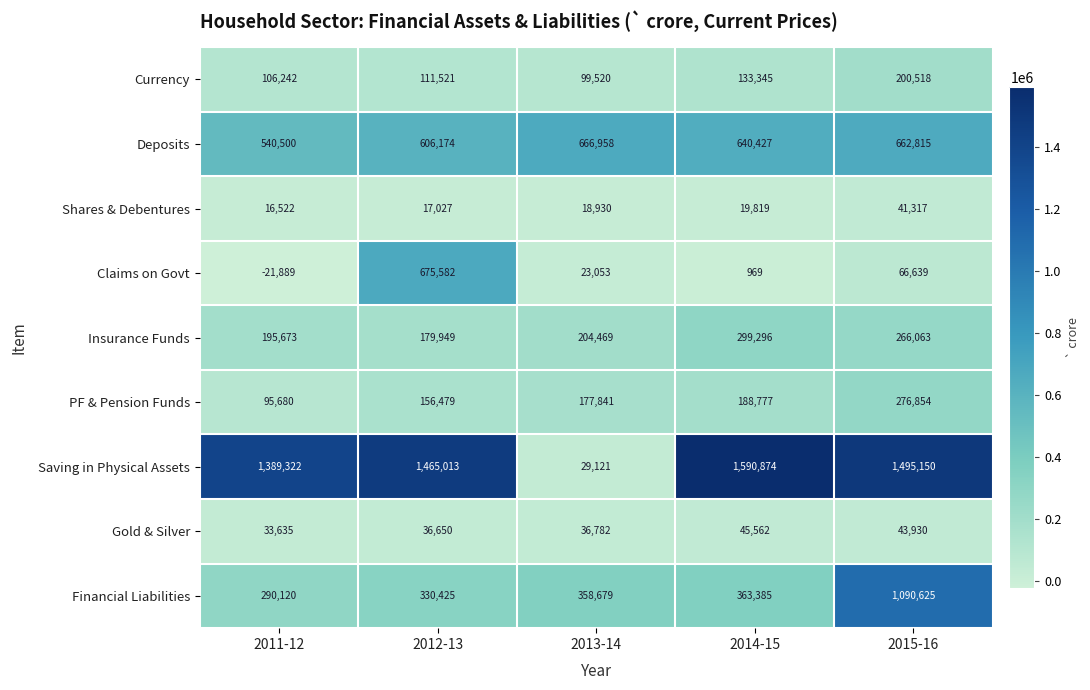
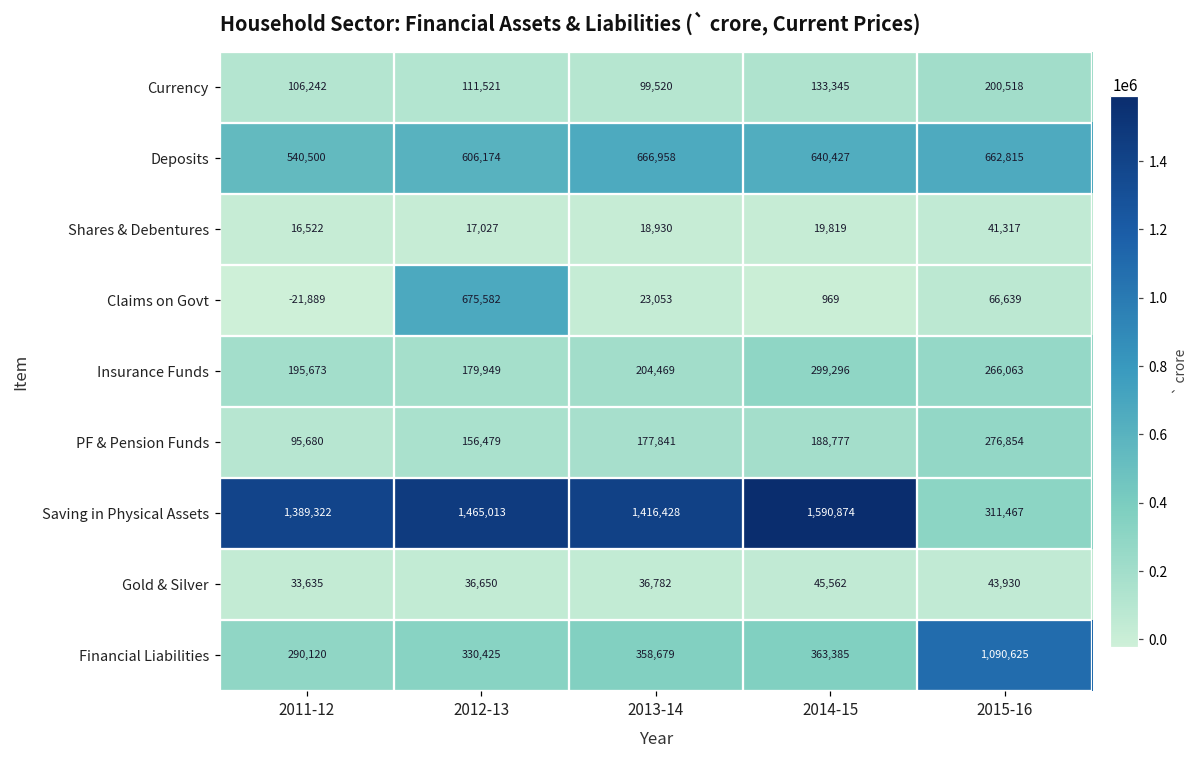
  {
    "Currency": {
      "2011-12": "106,242",
      "2012-13": "111,521",
      "2013-14": "99,520",
      "2014-15": "133,345",
      "2015-16": "200,518"
    },
    "Deposits": {
      "2011-12": "540,500",
      "2012-13": "606,174",
      "2013-14": "666,958",
      "2014-15": "640,427",
      "2015-16": "662,815"
    },
    "Shares & Debentures": {
      "2011-12": "16,522",
      "2012-13": "17,027",
      "2013-14": "18,930",
      "2014-15": "19,819",
      "2015-16": "41,317"
    },
    "Claims on Govt": {
      "2011-12": "-21,889",
      "2012-13": "675,582",
      "2013-14": "23,053",
      "2014-15": "969",
      "2015-16": "66,639"
    },
    "Insurance Funds": {
      "2011-12": "195,673",
      "2012-13": "179,949",
      "2013-14": "204,469",
      "2014-15": "299,296",
      "2015-16": "266,063"
    },
    "PF & Pension Funds": {
      "2011-12": "95,680",
      "2012-13": "156,479",
      "2013-14": "177,841",
      "2014-15": "188,777",
      "2015-16": "276,854"
    },
    "Saving in Physical Assets": {
      "2011-12": "1,389,322",
      "2012-13": "1,465,013",
-     "2013-14": "29,121",
+     "2013-14": "1,416,428",
      "2014-15": "1,590,874",
-     "2015-16": "1,495,150"
+     "2015-16": "311,467"
    },
    "Gold & Silver": {
      "2011-12": "33,635",
      "2012-13": "36,650",
      "2013-14": "36,782",
      "2014-15": "45,562",
      "2015-16": "43,930"
    },
    "Financial Liabilities": {
      "2011-12": "290,120",
      "2012-13": "330,425",
      "2013-14": "358,679",
      "2014-15": "363,385",
      "2015-16": "1,090,625"
    }
  }
